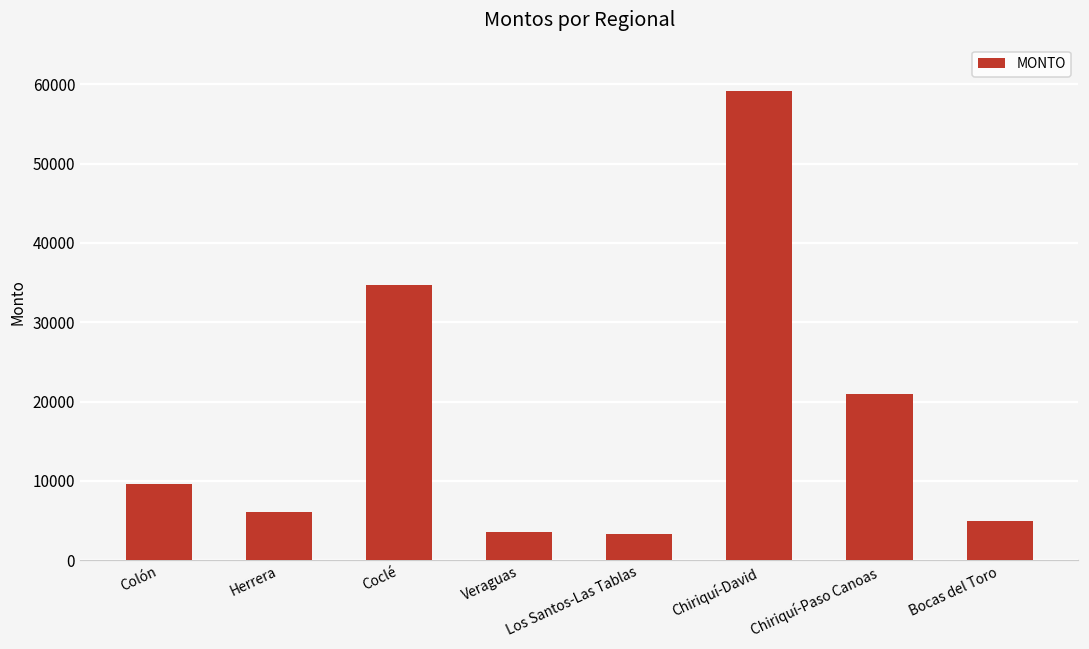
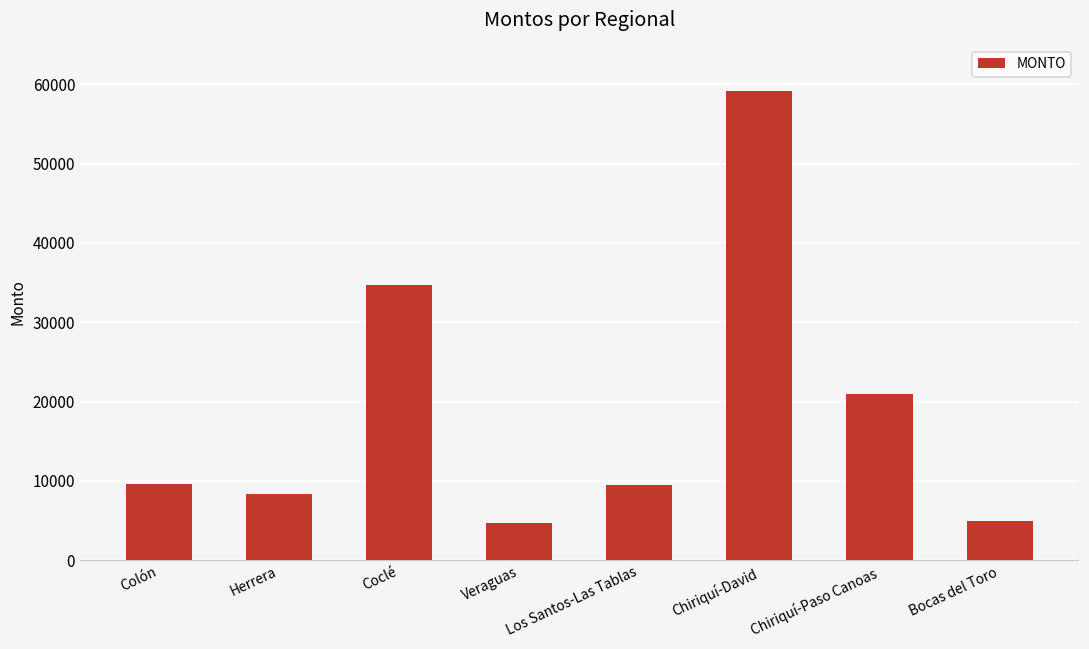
  {
    "Colón": 10000,
-   "Herrera": 6000,
+   "Herrera": 8000,
    "Coclé": 35000,
-   "Veraguas": 4000,
-   "Los Santos-Las Tablas": 3000,
+   "Veraguas": 5000,
+   "Los Santos-Las Tablas": 10000,
    "Chiriquí-David": 59000,
    "Chiriquí-Paso Canoas": 21000,
    "Bocas del Toro": 5000
  }
